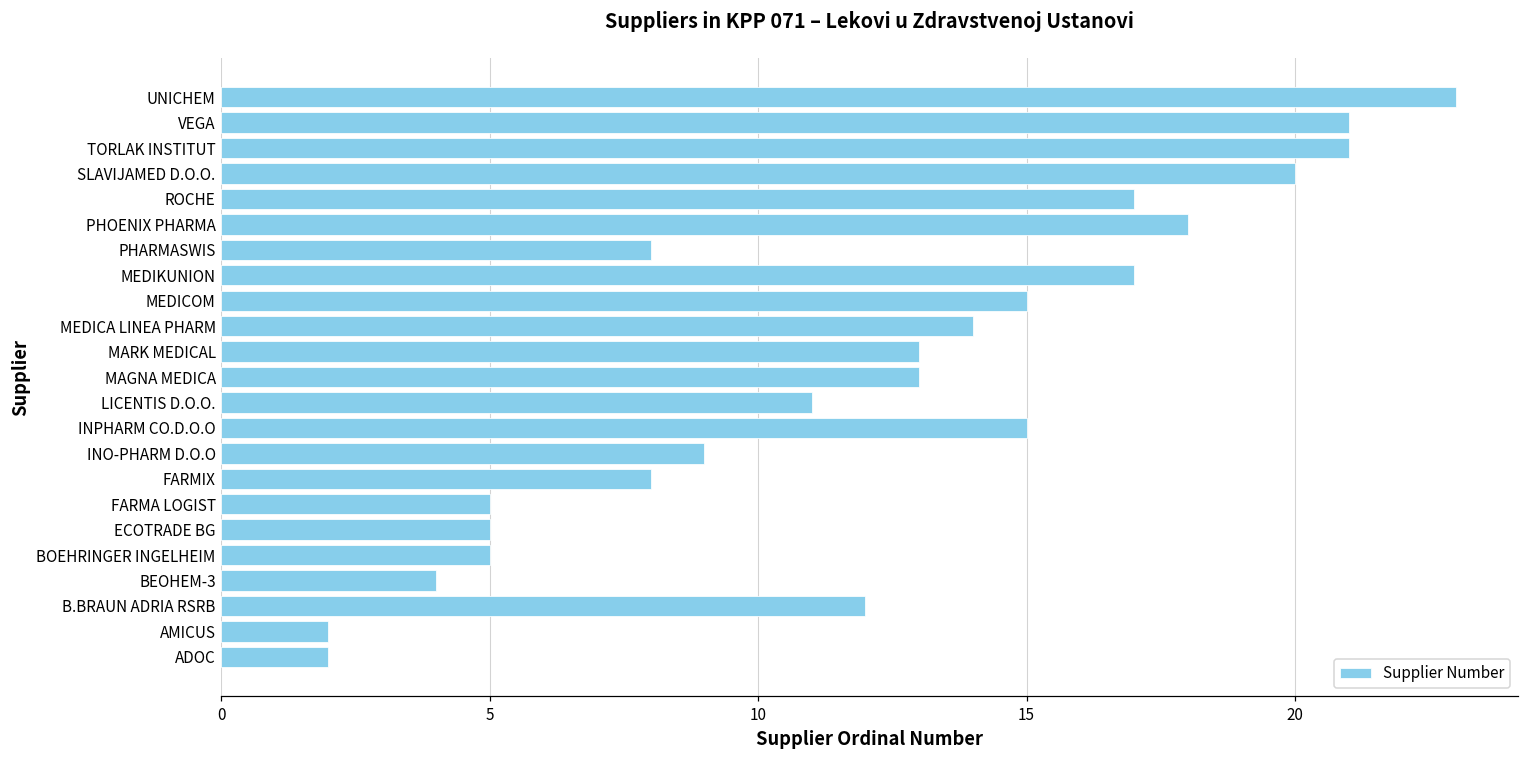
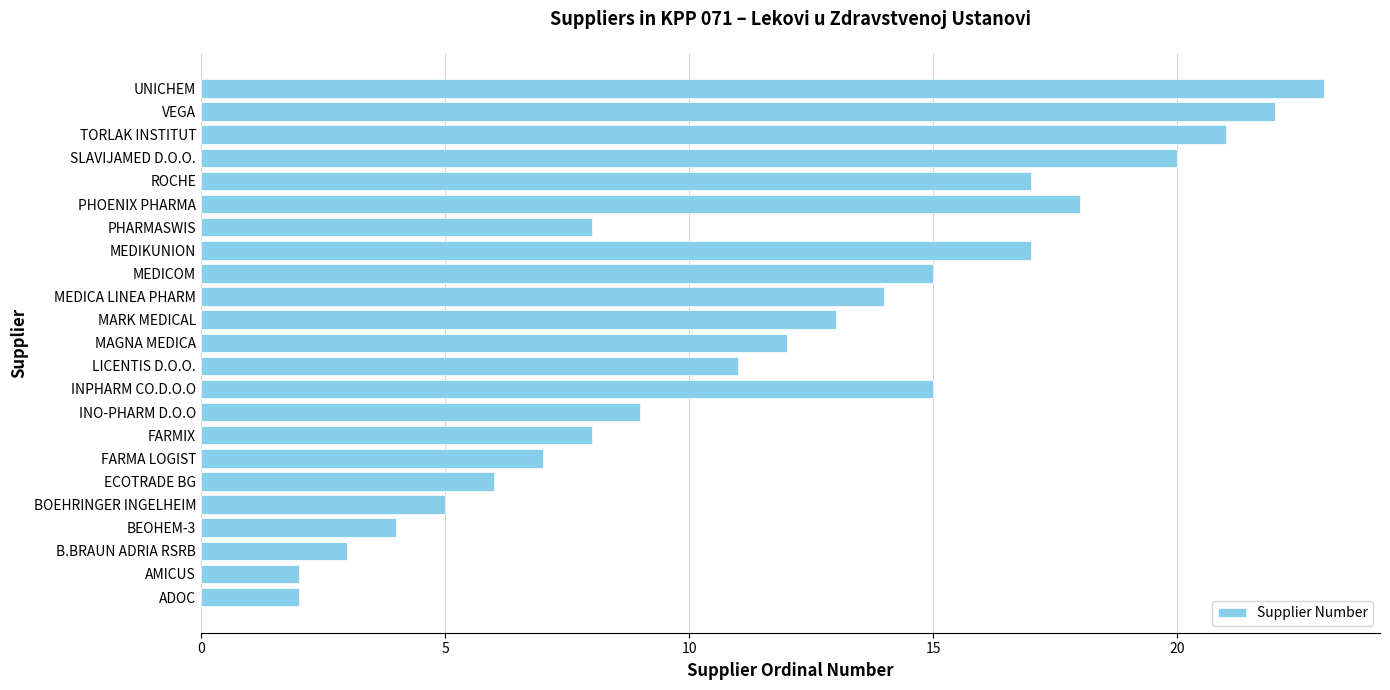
  {
    "UNICHEM": 23,
-   "VEGA": 21,
+   "VEGA": 22,
    "TORLAK INSTITUT": 21,
    "SLAVIJAMED D.O.O.": 20,
    "ROCHE": 17,
    "PHOENIX PHARMA": 18,
    "PHARMASWIS": 8,
    "MEDIKUNION": 17,
    "MEDICOM": 15,
    "MEDICA LINEA PHARM": 14,
    "MARK MEDICAL": 13,
-   "MAGNA MEDICA": 13,
+   "MAGNA MEDICA": 12,
    "LICENTIS D.O.O.": 11,
    "INPHARM CO.D.O.O": 15,
    "INO-PHARM D.O.O": 9,
    "FARMIX": 8,
-   "FARMA LOGIST": 5,
-   "ECOTRADE BG": 5,
+   "FARMA LOGIST": 7,
+   "ECOTRADE BG": 6,
    "BOEHRINGER INGELHEIM": 5,
    "BEOHEM-3": 4,
-   "B.BRAUN ADRIA RSRB": 12,
+   "B.BRAUN ADRIA RSRB": 3,
    "AMICUS": 2,
    "ADOC": 2
  }
